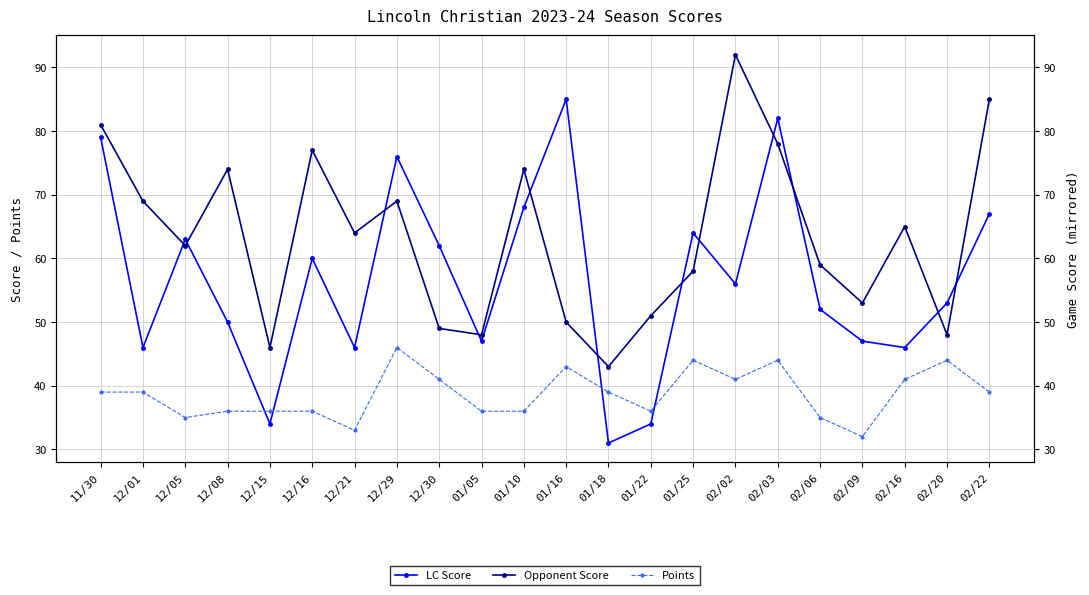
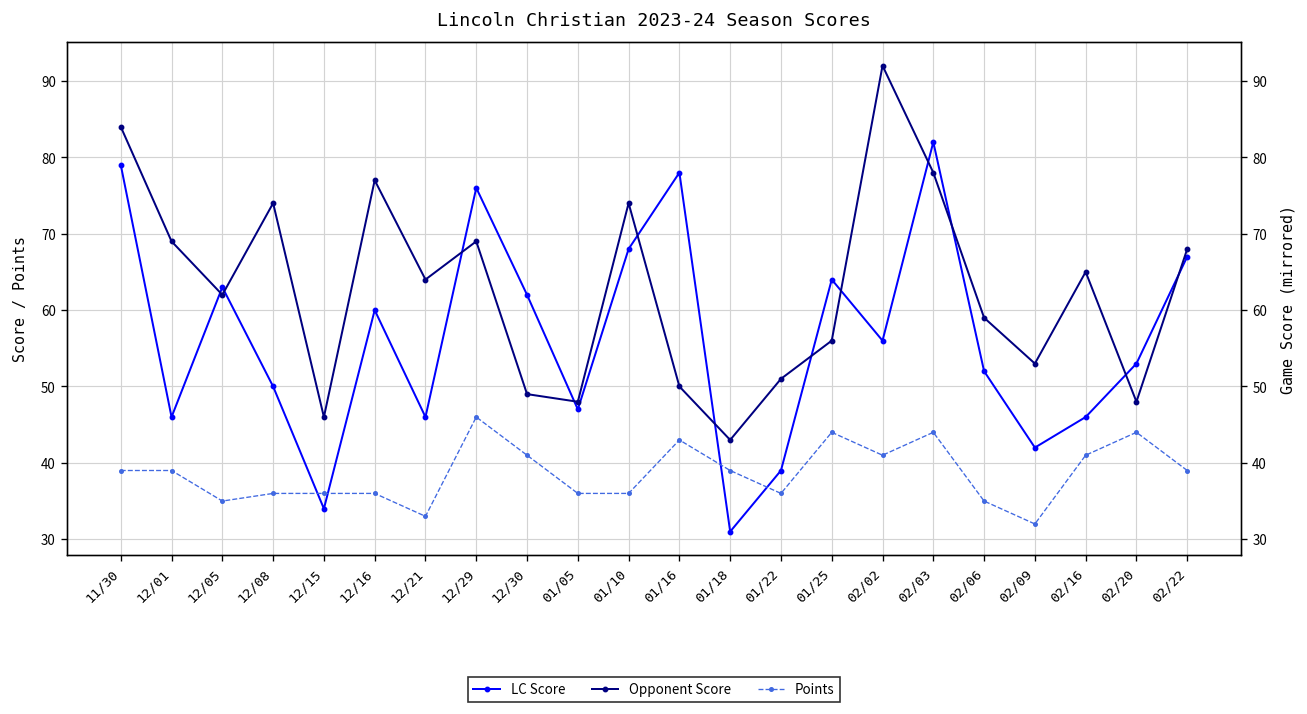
  {
    "LC Score": {
      "11/30": 79,
      "12/01": 46,
      "12/05": 63,
      "12/08": 50,
      "12/15": 34,
      "12/16": 60,
      "12/21": 46,
      "12/29": 76,
      "12/30": 62,
      "01/05": 47,
      "01/10": 68,
-     "01/16": 85,
+     "01/16": 78,
      "01/18": 31,
-     "01/22": 34,
+     "01/22": 39,
      "01/25": 64,
      "02/02": 56,
      "02/03": 82,
      "02/06": 52,
-     "02/09": 47,
+     "02/09": 42,
      "02/16": 46,
      "02/20": 53,
      "02/22": 67
    },
    "Opponent Score": {
-     "11/30": 81,
+     "11/30": 84,
      "12/01": 69,
      "12/05": 62,
      "12/08": 74,
      "12/15": 46,
      "12/16": 77,
      "12/21": 64,
      "12/29": 69,
      "12/30": 49,
      "01/05": 48,
      "01/10": 74,
      "01/16": 50,
      "01/18": 43,
      "01/22": 51,
-     "01/25": 58,
+     "01/25": 56,
      "02/02": 92,
      "02/03": 78,
      "02/06": 59,
      "02/09": 53,
      "02/16": 65,
      "02/20": 48,
-     "02/22": 85
+     "02/22": 68
    },
    "Points": {
      "11/30": 39,
      "12/01": 39,
      "12/05": 35,
      "12/08": 36,
      "12/15": 36,
      "12/16": 36,
      "12/21": 33,
      "12/29": 46,
      "12/30": 41,
      "01/05": 36,
      "01/10": 36,
      "01/16": 43,
      "01/18": 39,
      "01/22": 36,
      "01/25": 44,
      "02/02": 41,
      "02/03": 44,
      "02/06": 35,
      "02/09": 32,
      "02/16": 41,
      "02/20": 44,
      "02/22": 39
    }
  }
